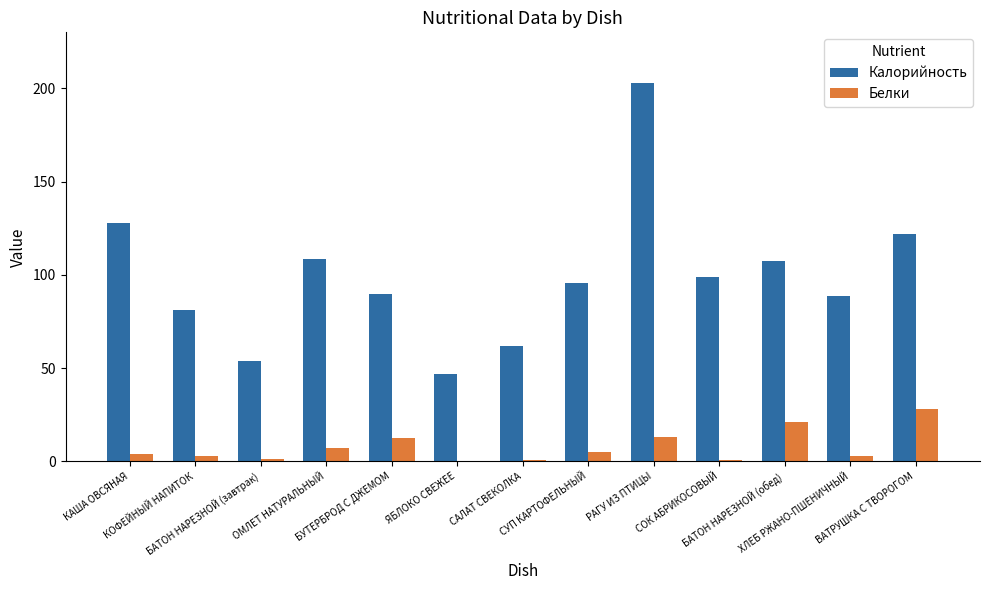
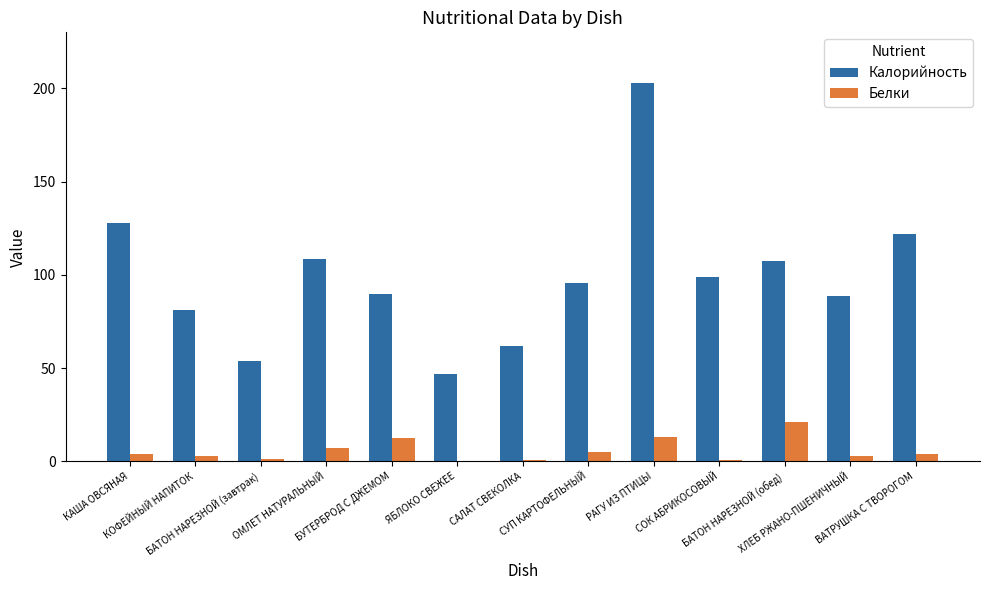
  {
    "Калорийность": {
      "КАША ОВСЯНАЯ": 128,
      "КОФЕЙНЫЙ НАПИТОК": 81,
      "БАТОН НАРЕЗНОЙ (завтрак)": 54,
      "ОМЛЕТ НАТУРАЛЬНЫЙ": 108,
      "БУТЕРБРОД С ДЖЕМОМ": 90,
      "ЯБЛОКО СВЕЖЕЕ": 47,
      "САЛАТ СВЕКОЛКА": 62,
      "СУП КАРТОФЕЛЬНЫЙ": 96,
      "РАГУ ИЗ ПТИЦЫ": 203,
      "СОК АБРИКОСОВЫЙ": 99,
      "БАТОН НАРЕЗНОЙ (обед)": 107,
      "ХЛЕБ РЖАНО-ПШЕНИЧНЫЙ": 88,
      "ВАТРУШКА С ТВОРОГОМ": 122
    },
    "Белки": {
      "КАША ОВСЯНАЯ": 4,
      "КОФЕЙНЫЙ НАПИТОК": 3,
      "БАТОН НАРЕЗНОЙ (завтрак)": 2,
      "ОМЛЕТ НАТУРАЛЬНЫЙ": 7,
      "БУТЕРБРОД С ДЖЕМОМ": 13,
      "СУП КАРТОФЕЛЬНЫЙ": 5,
      "РАГУ ИЗ ПТИЦЫ": 13,
      "БАТОН НАРЕЗНОЙ (обед)": 21,
      "ХЛЕБ РЖАНО-ПШЕНИЧНЫЙ": 3,
-     "ВАТРУШКА С ТВОРОГОМ": 28
+     "ВАТРУШКА С ТВОРОГОМ": 4
    }
  }
